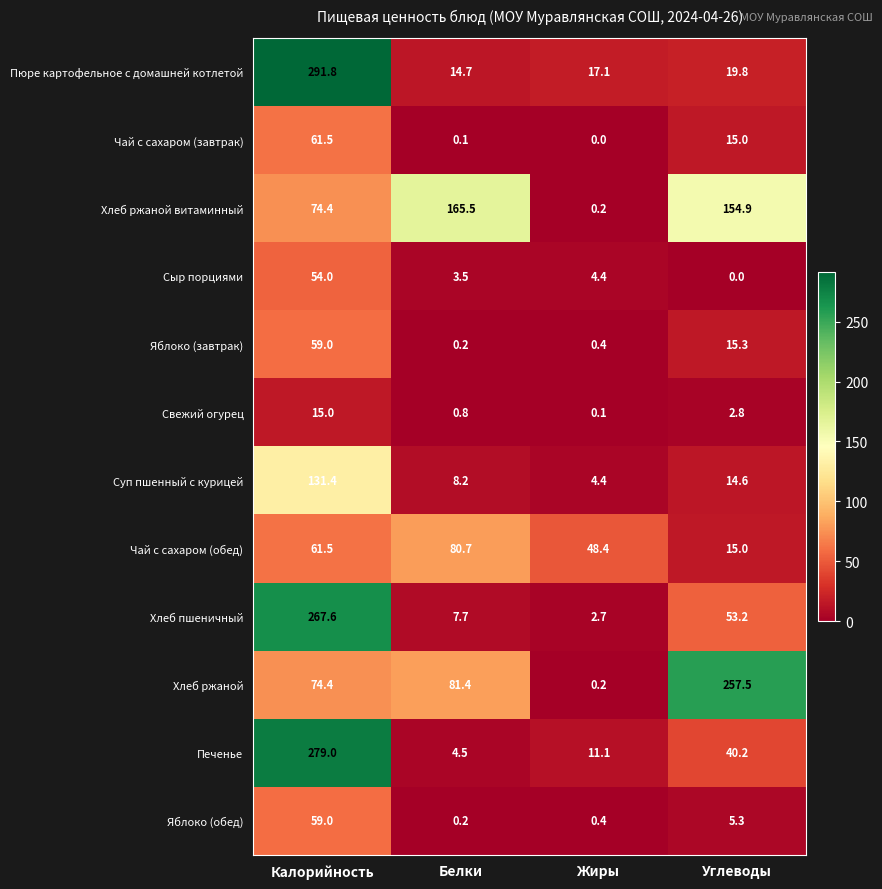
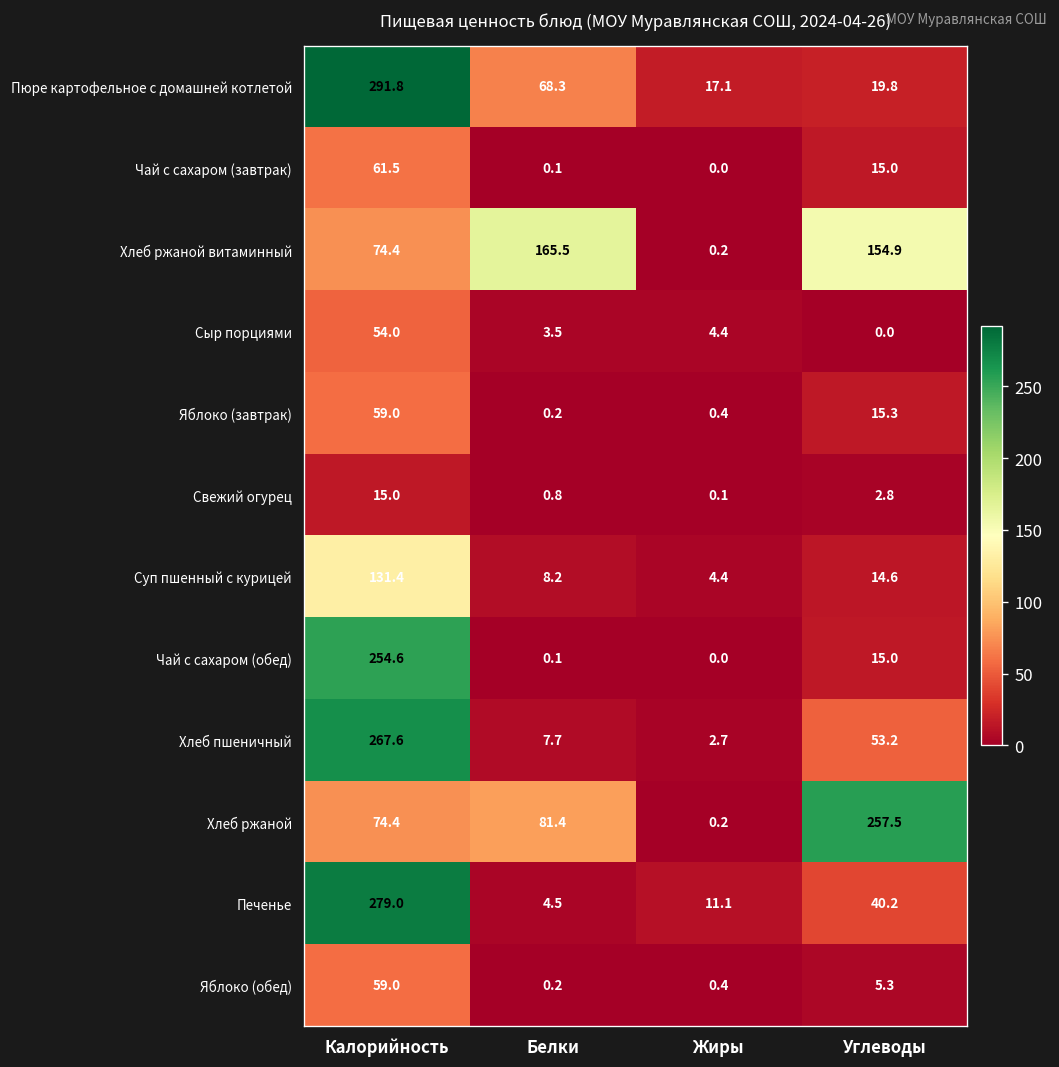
  {
    "Пюре картофельное с домашней котлетой": {
      "Калорийность": 291.8,
-     "Белки": 14.7,
+     "Белки": 68.3,
      "Жиры": 17.1,
      "Углеводы": 19.8
    },
    "Чай с сахаром (завтрак)": {
      "Калорийность": 61.5,
      "Белки": 0.1,
      "Жиры": 0.0,
      "Углеводы": 15.0
    },
    "Хлеб ржаной витаминный": {
      "Калорийность": 74.4,
      "Белки": 165.5,
      "Жиры": 0.2,
      "Углеводы": 154.9
    },
    "Сыр порциями": {
      "Калорийность": 54.0,
      "Белки": 3.5,
      "Жиры": 4.4,
      "Углеводы": 0.0
    },
    "Яблоко (завтрак)": {
      "Калорийность": 59.0,
      "Белки": 0.2,
      "Жиры": 0.4,
      "Углеводы": 15.3
    },
    "Свежий огурец": {
      "Калорийность": 15.0,
      "Белки": 0.8,
      "Жиры": 0.1,
      "Углеводы": 2.8
    },
    "Суп пшенный с курицей": {
      "Калорийность": 131.4,
      "Белки": 8.2,
      "Жиры": 4.4,
      "Углеводы": 14.6
    },
    "Чай с сахаром (обед)": {
-     "Калорийность": 61.5,
-     "Белки": 80.7,
-     "Жиры": 48.4,
+     "Калорийность": 254.6,
+     "Белки": 0.1,
+     "Жиры": 0.0,
      "Углеводы": 15.0
    },
    "Хлеб пшеничный": {
      "Калорийность": 267.6,
      "Белки": 7.7,
      "Жиры": 2.7,
      "Углеводы": 53.2
    },
    "Хлеб ржаной": {
      "Калорийность": 74.4,
      "Белки": 81.4,
      "Жиры": 0.2,
      "Углеводы": 257.5
    },
    "Печенье": {
      "Калорийность": 279.0,
      "Белки": 4.5,
      "Жиры": 11.1,
      "Углеводы": 40.2
    },
    "Яблоко (обед)": {
      "Калорийность": 59.0,
      "Белки": 0.2,
      "Жиры": 0.4,
      "Углеводы": 5.3
    }
  }
